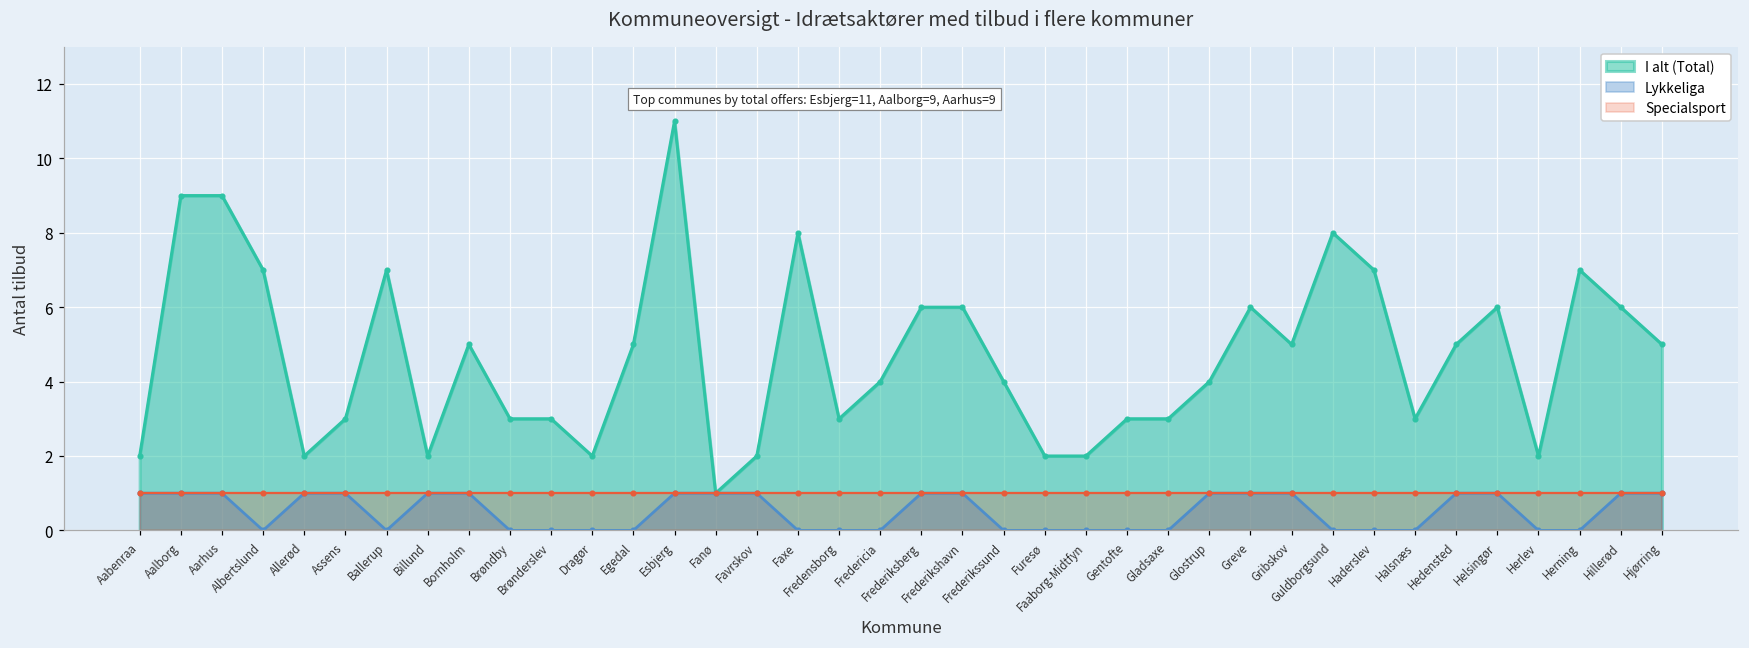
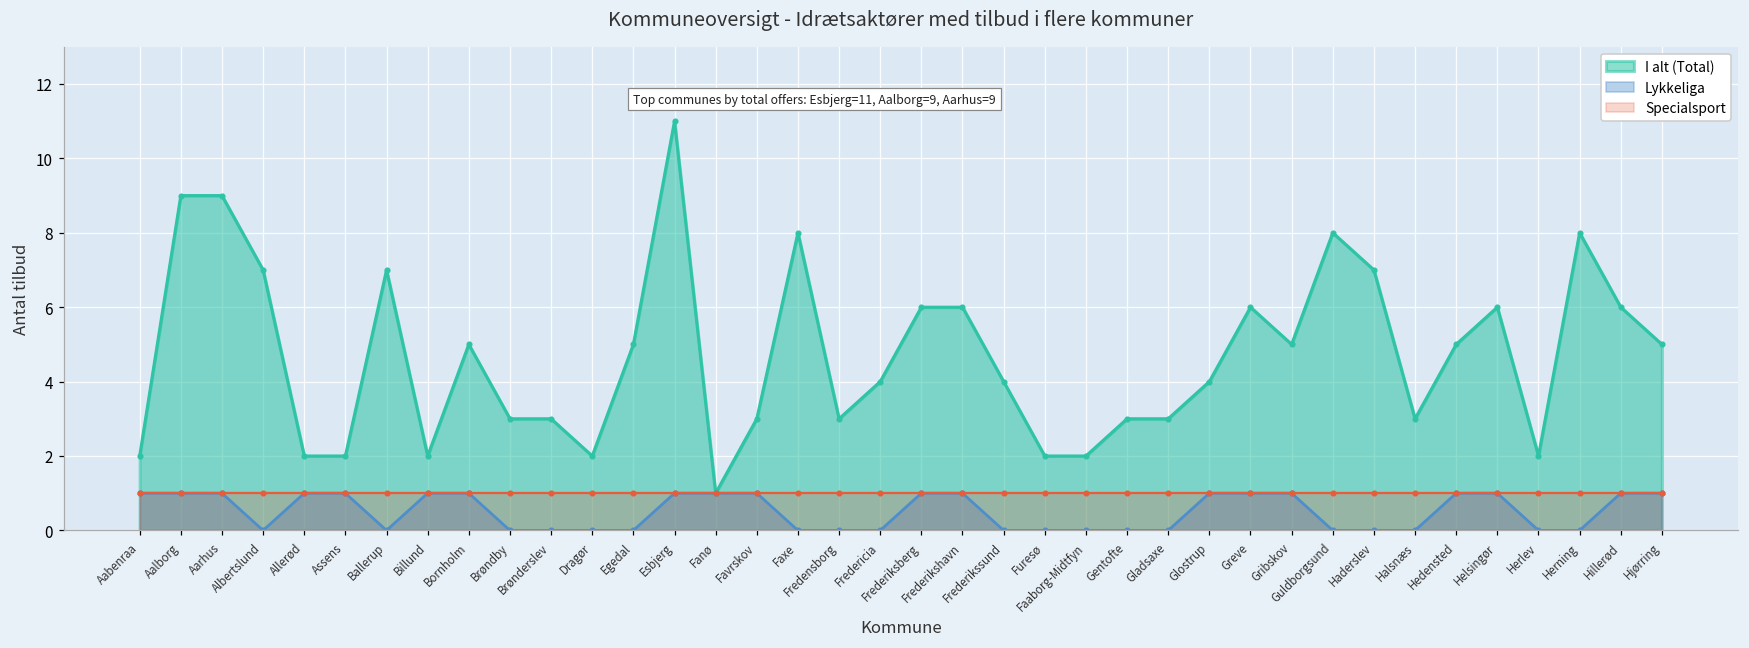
  {
    "I alt (Total)": {
      "Aabenraa": 2,
      "Aalborg": 9,
      "Aarhus": 9,
      "Albertslund": 7,
      "Allerød": 2,
-     "Assens": 3,
+     "Assens": 2,
      "Ballerup": 7,
      "Billund": 2,
      "Bornholm": 5,
      "Brøndby": 3,
      "Brønderslev": 3,
      "Dragør": 2,
      "Egedal": 5,
-     "Favrskov": 2,
+     "Favrskov": 3,
      "Faxe": 8,
      "Fredensborg": 3,
      "Fredericia": 4,
      "Frederiksberg": 6,
      "Frederikshavn": 6,
      "Frederikssund": 4,
      "Furesø": 2,
      "Faaborg-Midtfyn": 2,
      "Gentofte": 3,
      "Gladsaxe": 3,
      "Glostrup": 4,
      "Greve": 6,
      "Gribskov": 5,
      "Guldborgsund": 8,
      "Haderslev": 7,
      "Halsnæs": 3,
      "Hedensted": 5,
      "Helsingør": 6,
      "Herlev": 2,
-     "Herning": 7,
+     "Herning": 8,
      "Hillerød": 6,
      "Hjørring": 5
    },
    "Lykkeliga": {
      "Albertslund": 0,
      "Ballerup": 0,
      "Brøndby": 0,
      "Brønderslev": 0,
      "Dragør": 0,
      "Egedal": 0,
      "Faxe": 0,
      "Fredensborg": 0,
      "Fredericia": 0,
      "Frederikssund": 0,
      "Furesø": 0,
      "Faaborg-Midtfyn": 0,
      "Gentofte": 0,
      "Gladsaxe": 0,
      "Guldborgsund": 0,
      "Haderslev": 0,
      "Halsnæs": 0,
      "Herlev": 0,
      "Herning": 0
    },
    "Specialsport": {
      "Albertslund": 1,
      "Ballerup": 1,
      "Brøndby": 1,
      "Brønderslev": 1,
      "Dragør": 1,
      "Egedal": 1,
      "Faxe": 1,
      "Fredensborg": 1,
      "Fredericia": 1,
      "Frederikssund": 1,
      "Furesø": 1,
      "Faaborg-Midtfyn": 1,
      "Gentofte": 1,
      "Gladsaxe": 1,
      "Guldborgsund": 1,
      "Haderslev": 1,
      "Halsnæs": 1,
      "Herlev": 1,
      "Herning": 1
    }
  }
